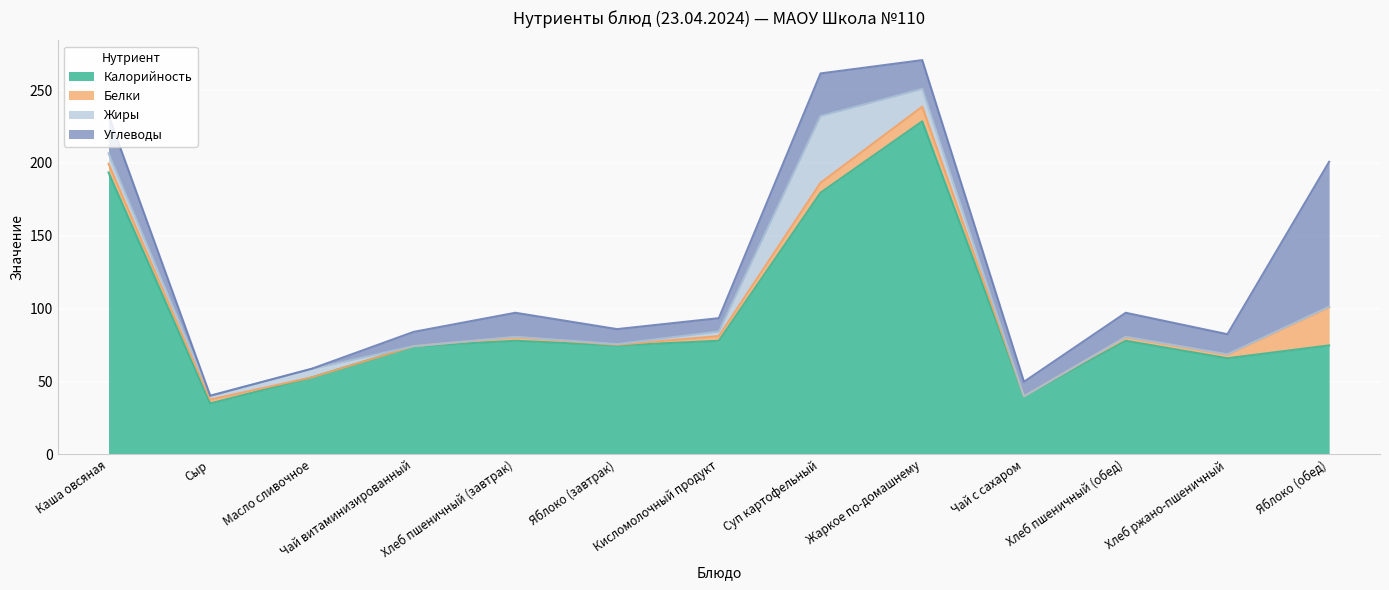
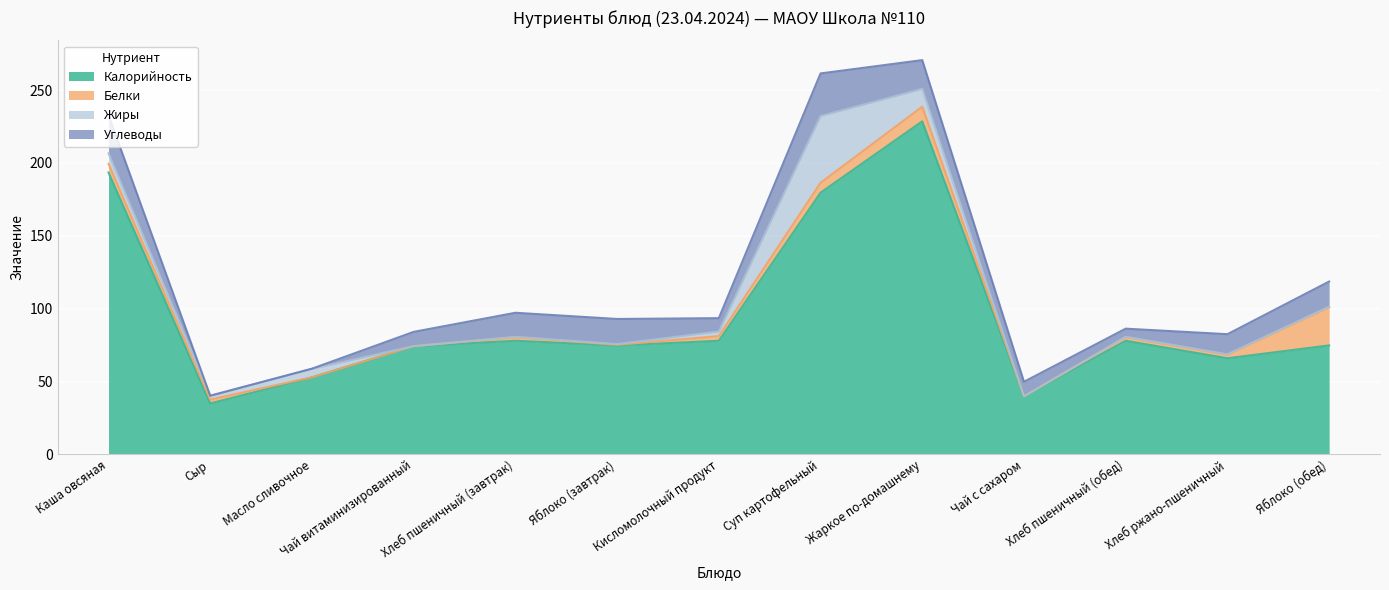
  {
    "Калорийность": {
      "Каша овсяная": 193,
      "Сыр": 35,
      "Хлеб пшеничный (завтрак)": 78,
      "Кисломолочный продукт": 78,
      "Суп картофельный": 180,
      "Жаркое по-домашнему": 229,
      "Хлеб пшеничный (обед)": 78,
      "Хлеб ржано-пшеничный": 66,
      "Яблоко (обед)": 75
    },
    "Белки": {
      "Каша овсяная": 6,
      "Сыр": 3,
      "Кисломолочный продукт": 3,
      "Суп картофельный": 7,
      "Жаркое по-домашнему": 10
    },
    "Жиры": {
      "Каша овсяная": 7,
      "Кисломолочный продукт": 3,
      "Суп картофельный": 46,
      "Жаркое по-домашнему": 12
    },
    "Углеводы": {
      "Чай витаминизированный": 10,
      "Хлеб пшеничный (завтрак)": 17,
-     "Яблоко (завтрак)": 10,
+     "Яблоко (завтрак)": 17,
      "Кисломолочный продукт": 9,
      "Суп картофельный": 29,
      "Жаркое по-домашнему": 20,
      "Чай с сахаром": 10,
-     "Хлеб пшеничный (обед)": 17,
+     "Хлеб пшеничный (обед)": 6,
      "Хлеб ржано-пшеничный": 14,
-     "Яблоко (обед)": 99
+     "Яблоко (обед)": 17
    }
  }
